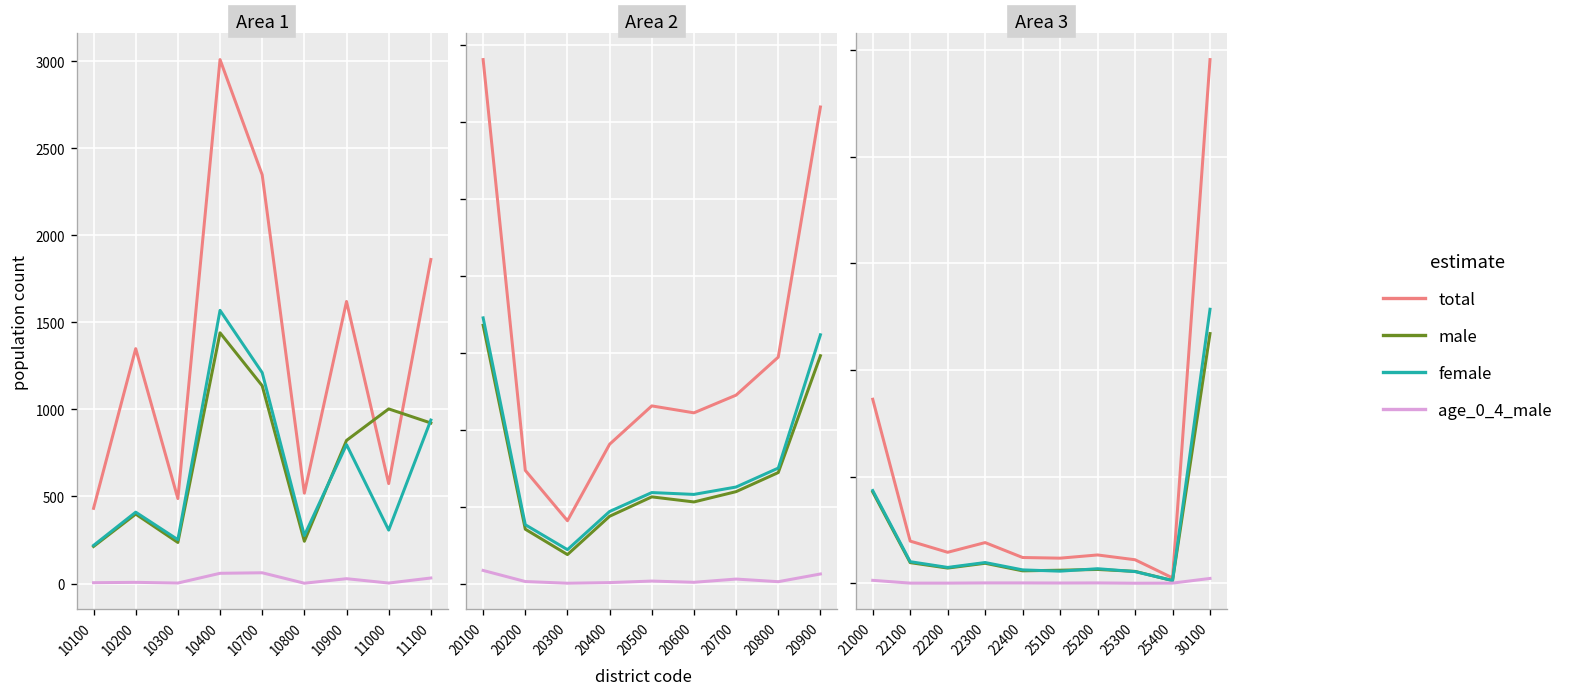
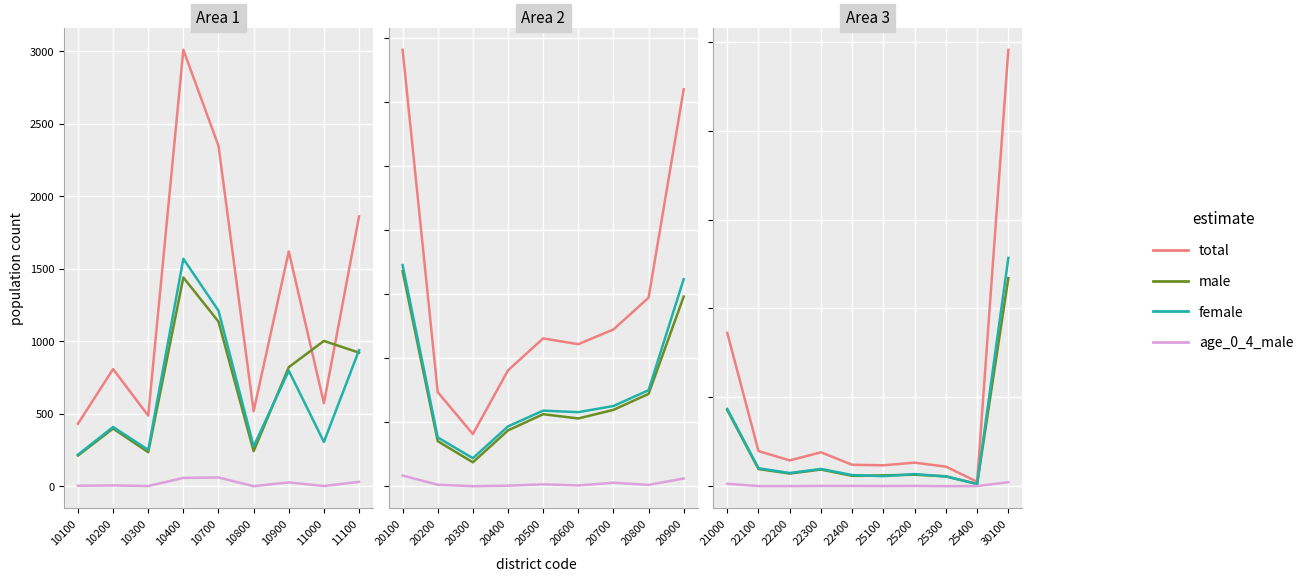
  {
    "Area 1": {
      "total": {
        "10100": 430,
-       "10200": 1350,
+       "10200": 810,
        "10300": 490,
        "10400": 3010,
        "10700": 2350,
        "10800": 520,
        "10900": 1620,
        "11000": 570,
        "11100": 1860
      },
      "male": {
        "10400": 1440,
        "10700": 1140,
        "10800": 240,
        "10900": 820,
        "11000": 1000
      },
      "female": {
        "10400": 1570,
        "10700": 1210,
        "10800": 280,
        "10900": 800,
        "11000": 310
      },
      "age_0_4_male": {
        "10100": 10,
        "10200": 10,
        "10300": 0,
        "10400": 60,
        "10700": 60,
        "10800": 0,
        "10900": 30,
        "11000": 0,
        "11100": 30
      }
    }
  }
